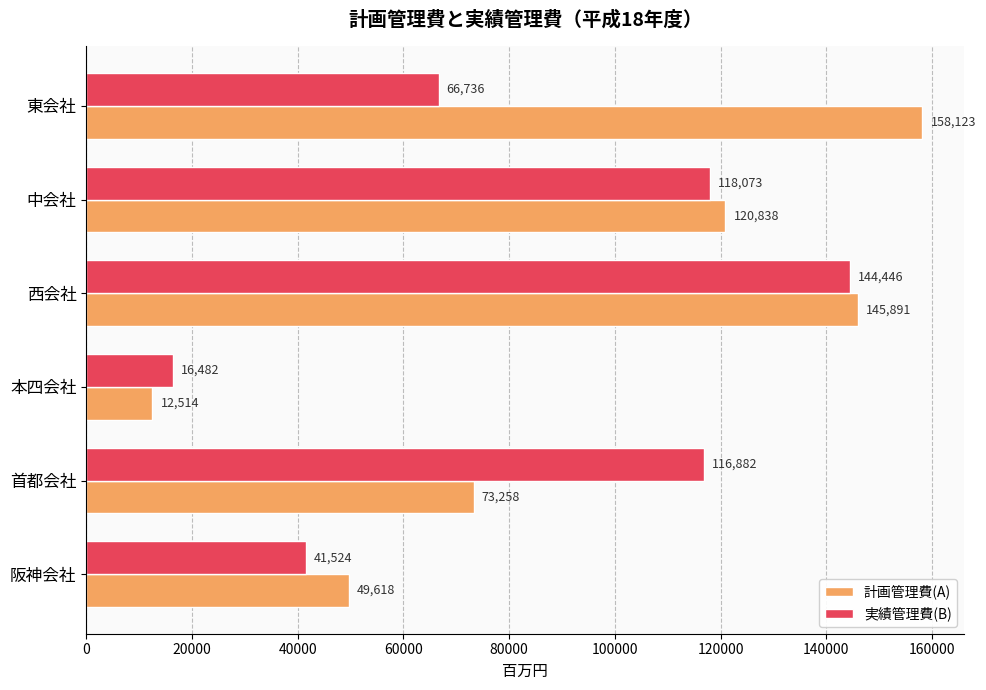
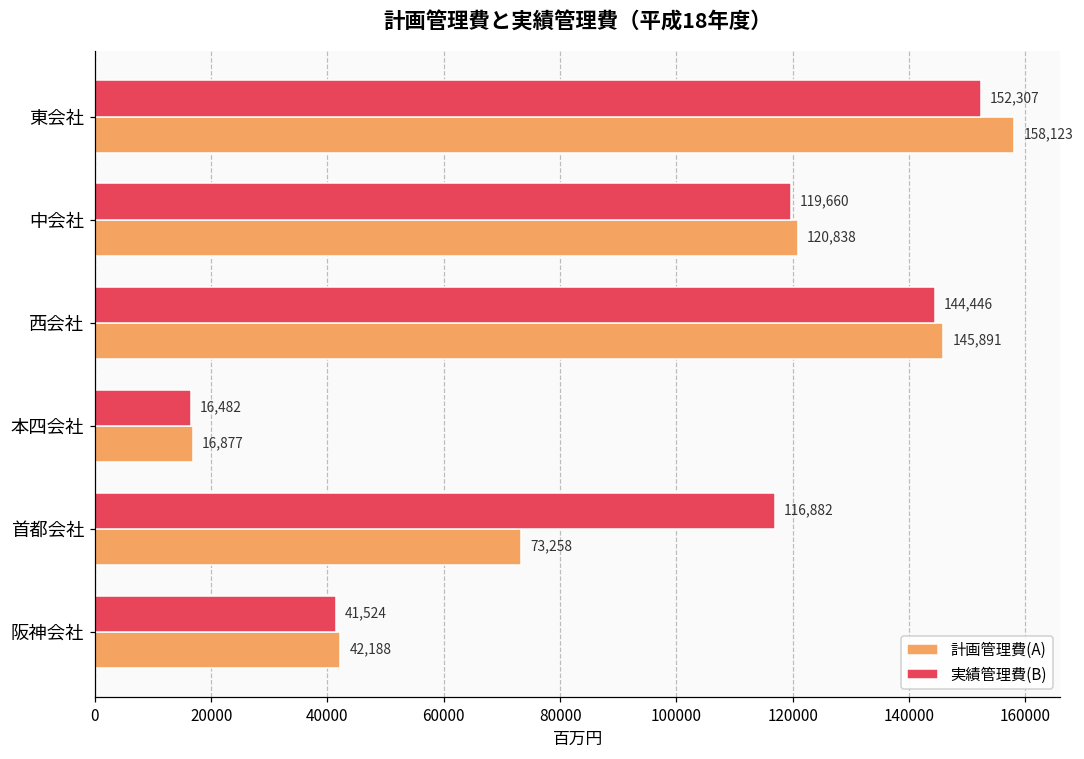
  {
    "計画管理費(A)": {
      "東会社": "158,123",
      "中会社": "120,838",
      "西会社": "145,891",
-     "本四会社": "12,514",
+     "本四会社": "16,877",
      "首都会社": "73,258",
-     "阪神会社": "49,618"
+     "阪神会社": "42,188"
    },
    "実績管理費(B)": {
-     "東会社": "66,736",
-     "中会社": "118,073",
+     "東会社": "152,307",
+     "中会社": "119,660",
      "西会社": "144,446",
      "本四会社": "16,482",
      "首都会社": "116,882",
      "阪神会社": "41,524"
    }
  }
